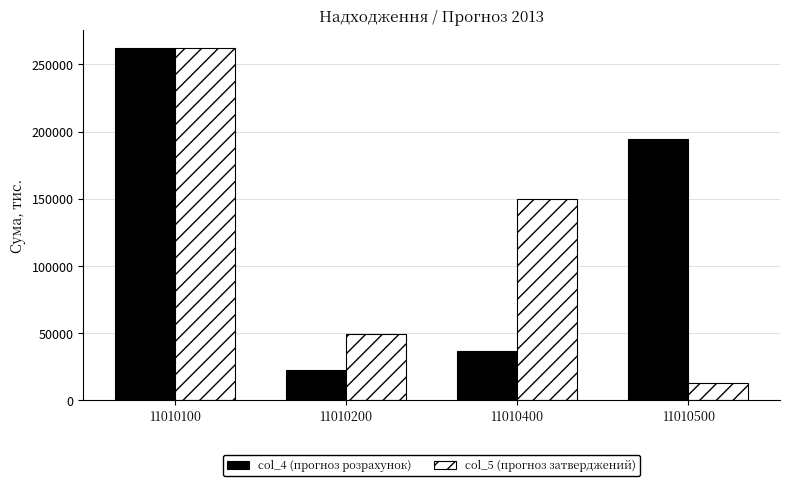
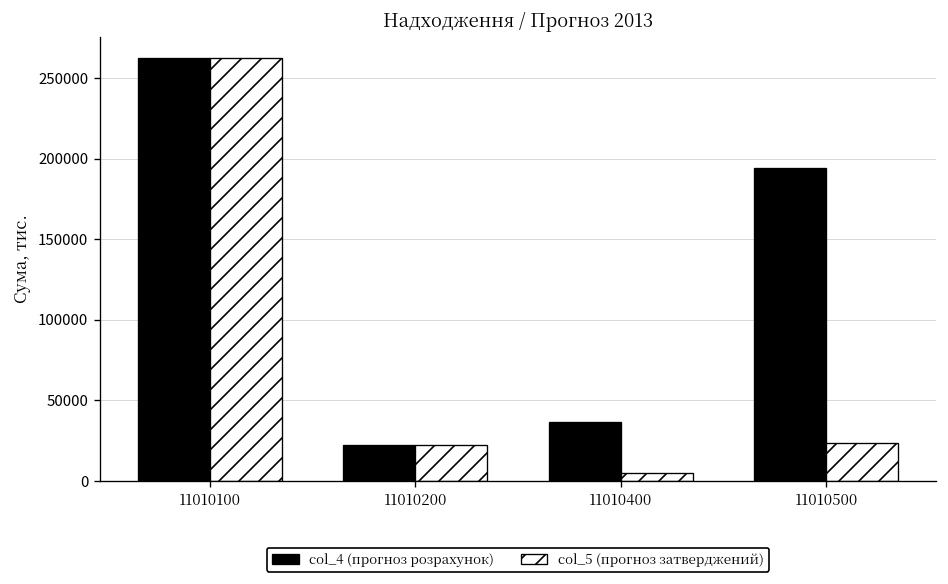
  {
    "col_4 (прогноз розрахунок)": {
      "11010100": 262000,
      "11010200": 22000,
      "11010400": 36000,
      "11010500": 194000
    },
    "col_5 (прогноз затверджений)": {
      "11010100": 262000,
-     "11010200": 49000,
-     "11010400": 150000,
-     "11010500": 13000
+     "11010200": 23000,
+     "11010400": 5000,
+     "11010500": 23000
    }
  }
